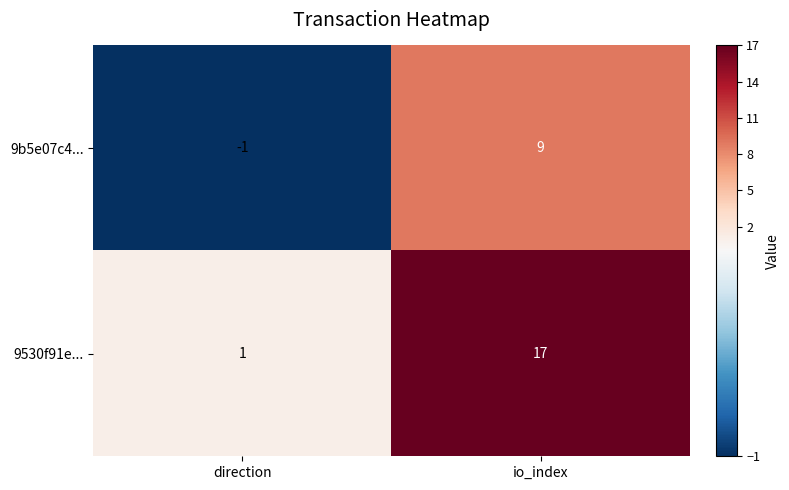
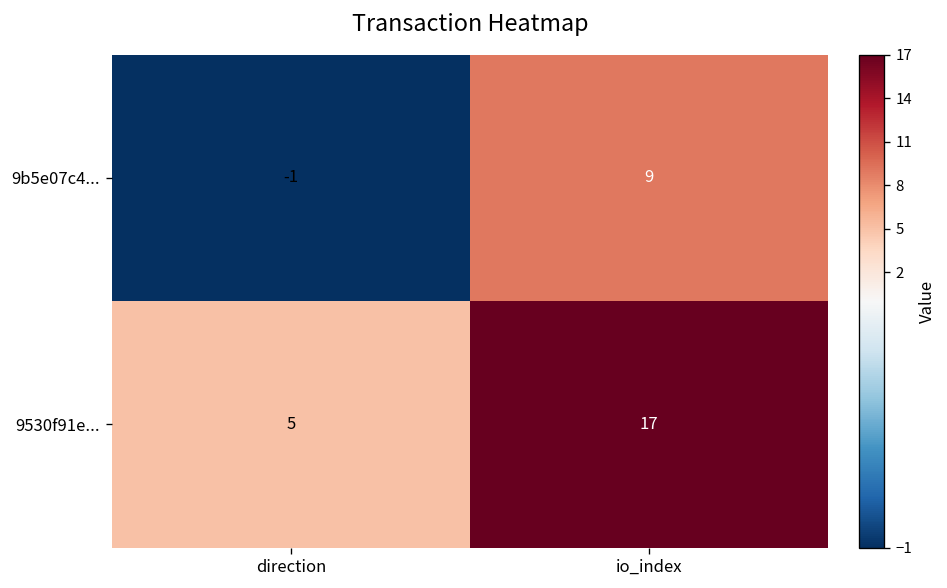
  {
    "9b5e07c4...": {
      "direction": -1,
      "io_index": 9
    },
    "9530f91e...": {
-     "direction": 1,
+     "direction": 5,
      "io_index": 17
    }
  }
